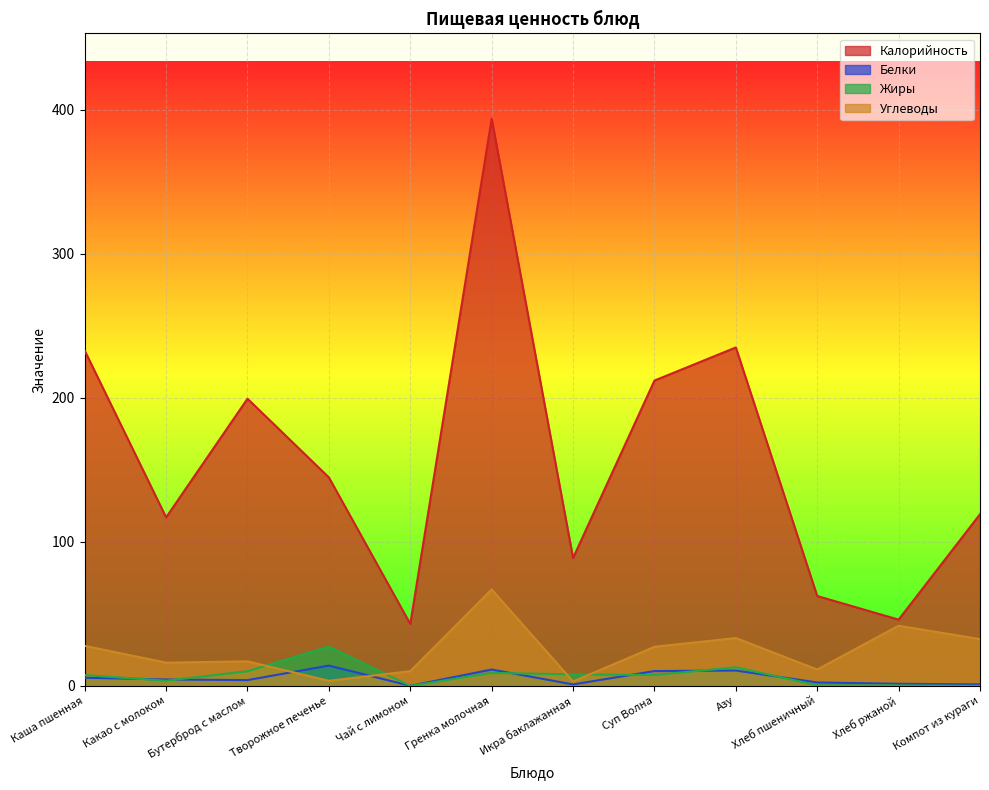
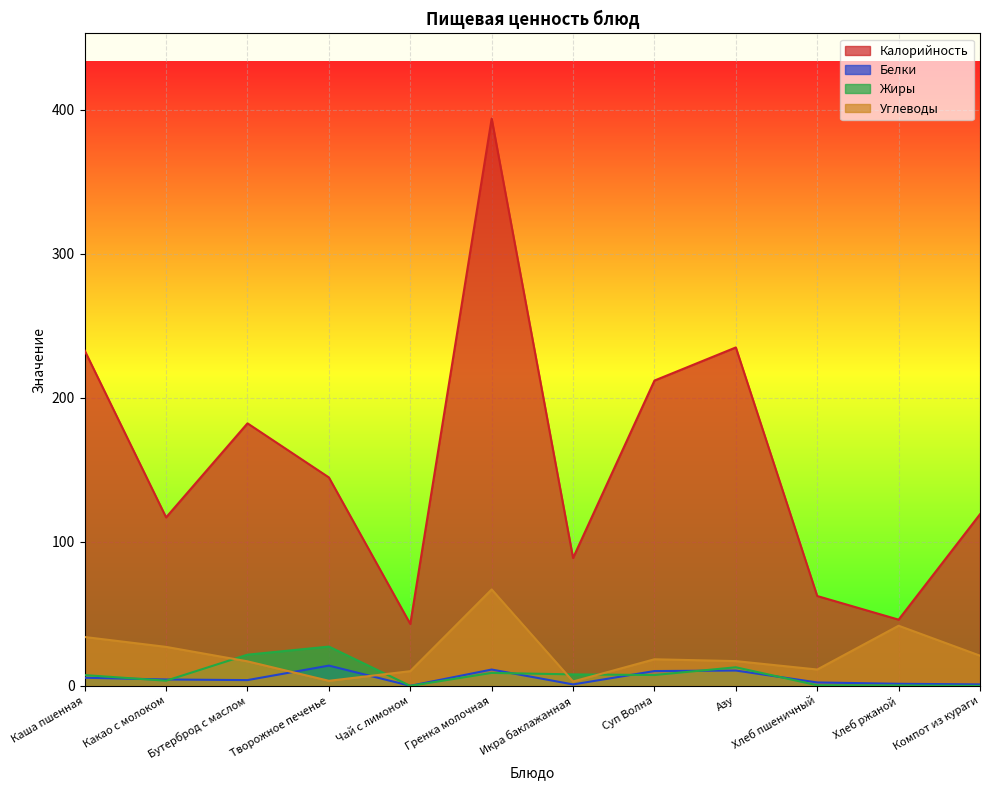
  {
    "Калорийность": {
      "Каша пшенная": 233,
      "Какао с молоком": 117,
-     "Бутерброд с маслом": 199,
+     "Бутерброд с маслом": 182,
      "Творожное печенье": 145,
      "Чай с лимоном": 43,
      "Гренка молочная": 394,
      "Икра баклажанная": 89,
      "Суп Волна": 212,
      "Азу": 235,
      "Хлеб пшеничный": 62,
      "Хлеб ржаной": 46,
      "Компот из кураги": 119
    },
    "Белки": {
      "Каша пшенная": 6,
      "Бутерброд с маслом": 4,
      "Творожное печенье": 14,
      "Гренка молочная": 11,
      "Икра баклажанная": 1,
      "Суп Волна": 10,
      "Азу": 11,
      "Хлеб пшеничный": 2
    },
    "Жиры": {
      "Каша пшенная": 8,
-     "Бутерброд с маслом": 10,
+     "Бутерброд с маслом": 22,
      "Творожное печенье": 27,
      "Гренка молочная": 9,
      "Икра баклажанная": 8,
      "Суп Волна": 8,
      "Азу": 13,
      "Хлеб пшеничный": 0
    },
    "Углеводы": {
-     "Каша пшенная": 28,
-     "Какао с молоком": 16,
+     "Каша пшенная": 34,
+     "Какао с молоком": 27,
      "Бутерброд с маслом": 17,
      "Творожное печенье": 4,
      "Чай с лимоном": 10,
      "Гренка молочная": 67,
      "Икра баклажанная": 3,
-     "Суп Волна": 27,
-     "Азу": 33,
+     "Суп Волна": 18,
+     "Азу": 17,
      "Хлеб пшеничный": 11,
      "Хлеб ржаной": 42,
-     "Компот из кураги": 32
+     "Компот из кураги": 21
    }
  }
